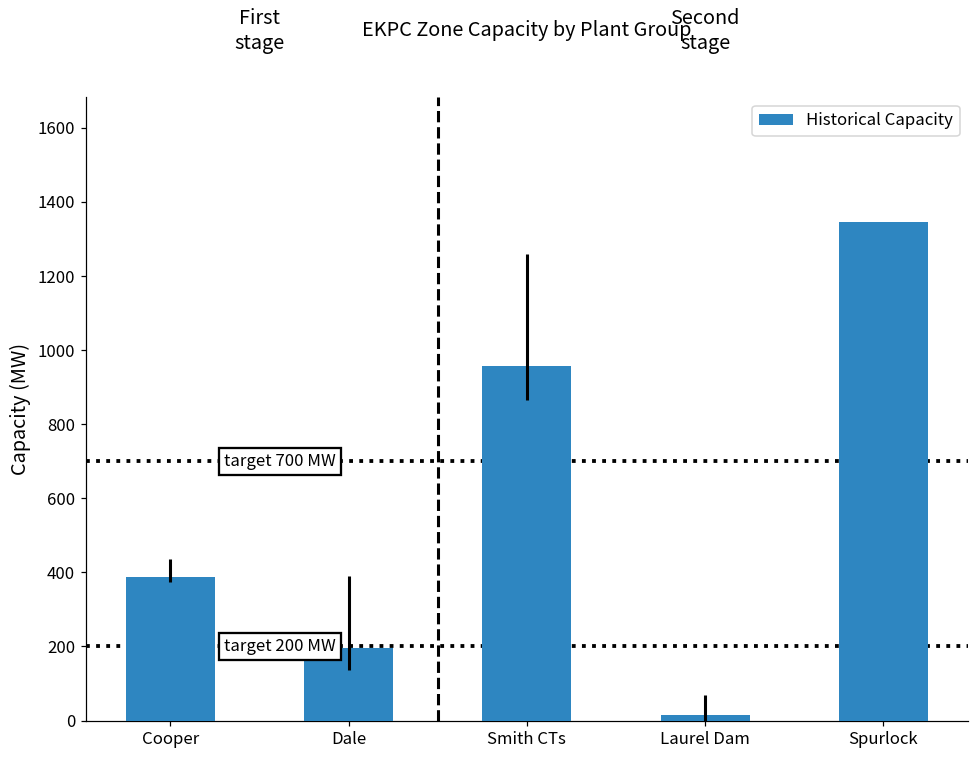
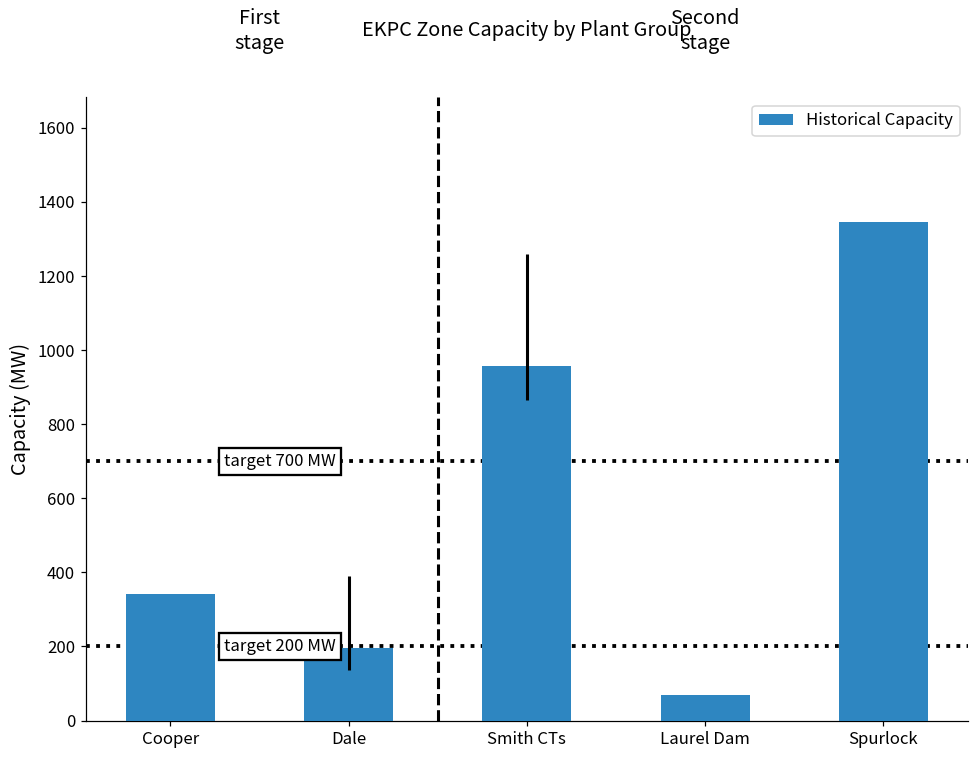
  {
-   "Cooper": 390,
+   "Cooper": 340,
    "Smith CTs": 960,
-   "Laurel Dam": 20,
+   "Laurel Dam": 70,
    "Spurlock": 1350
  }
